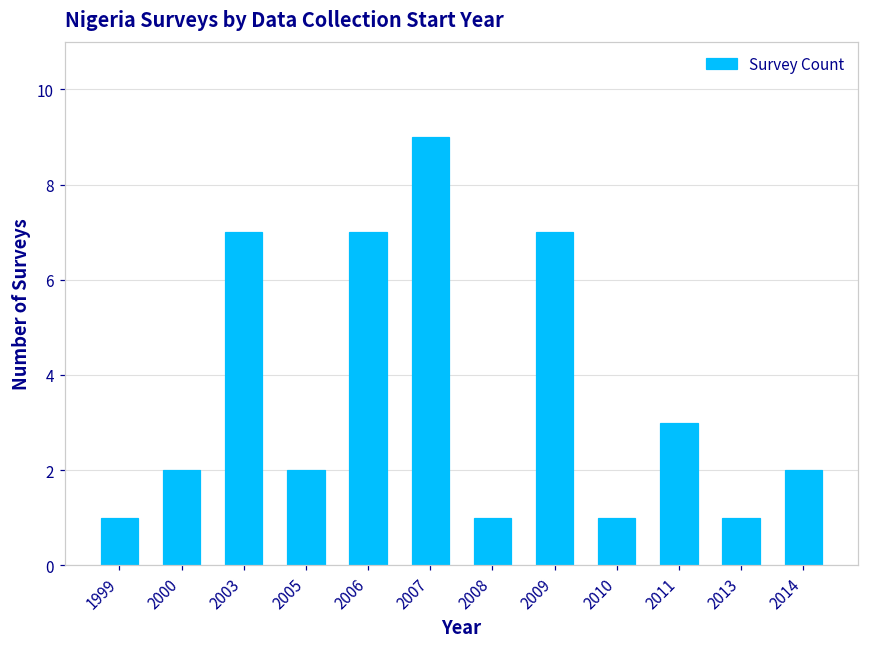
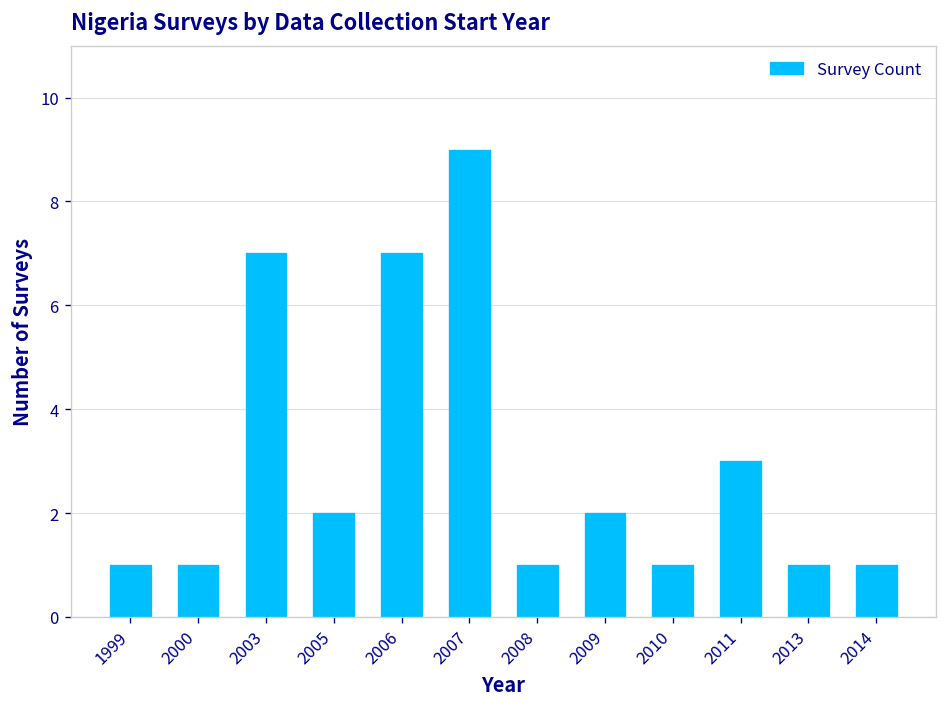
  {
    "1999": 1,
-   "2000": 2,
+   "2000": 1,
    "2003": 7,
    "2005": 2,
    "2006": 7,
    "2007": 9,
    "2008": 1,
-   "2009": 7,
+   "2009": 2,
    "2010": 1,
    "2011": 3,
    "2013": 1,
-   "2014": 2
+   "2014": 1
  }
